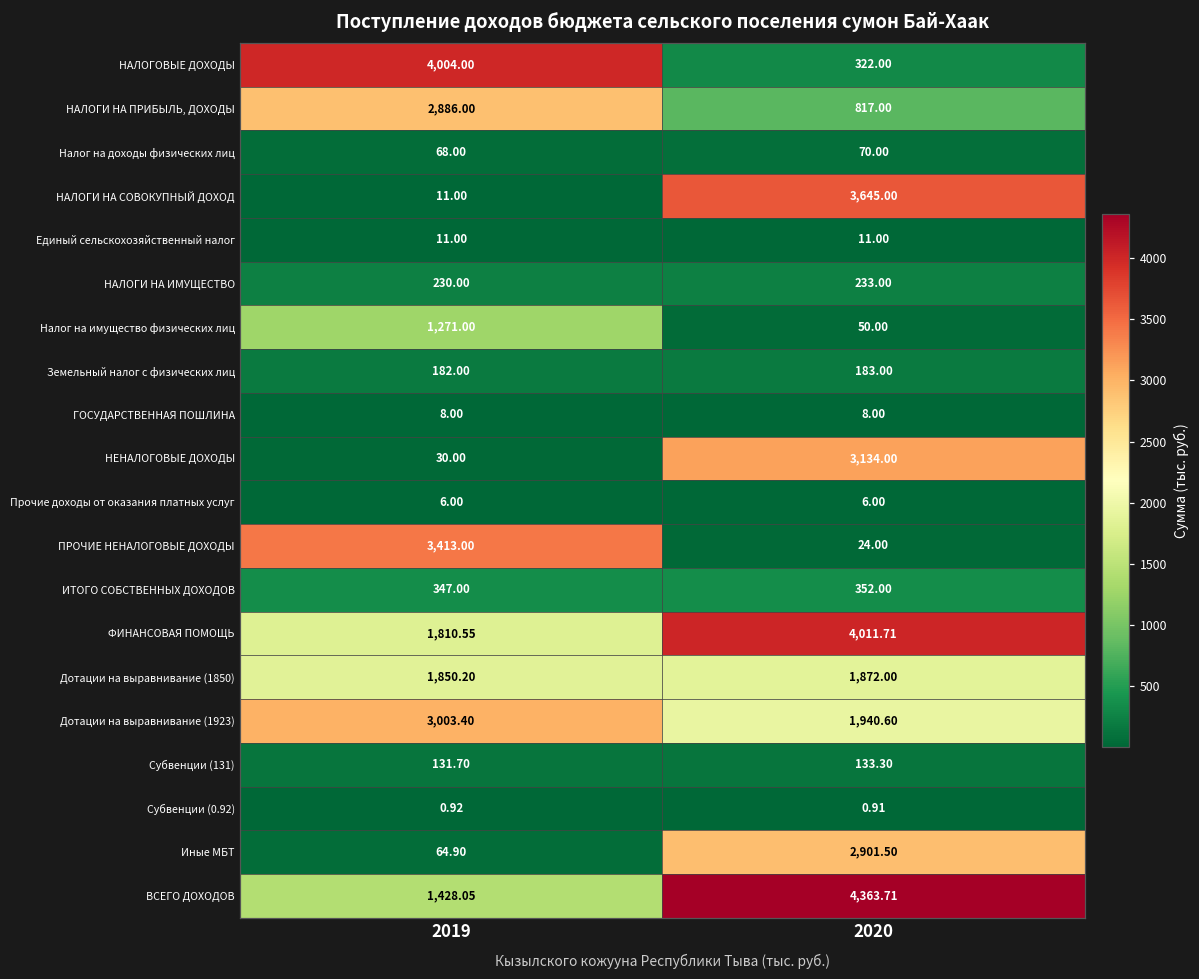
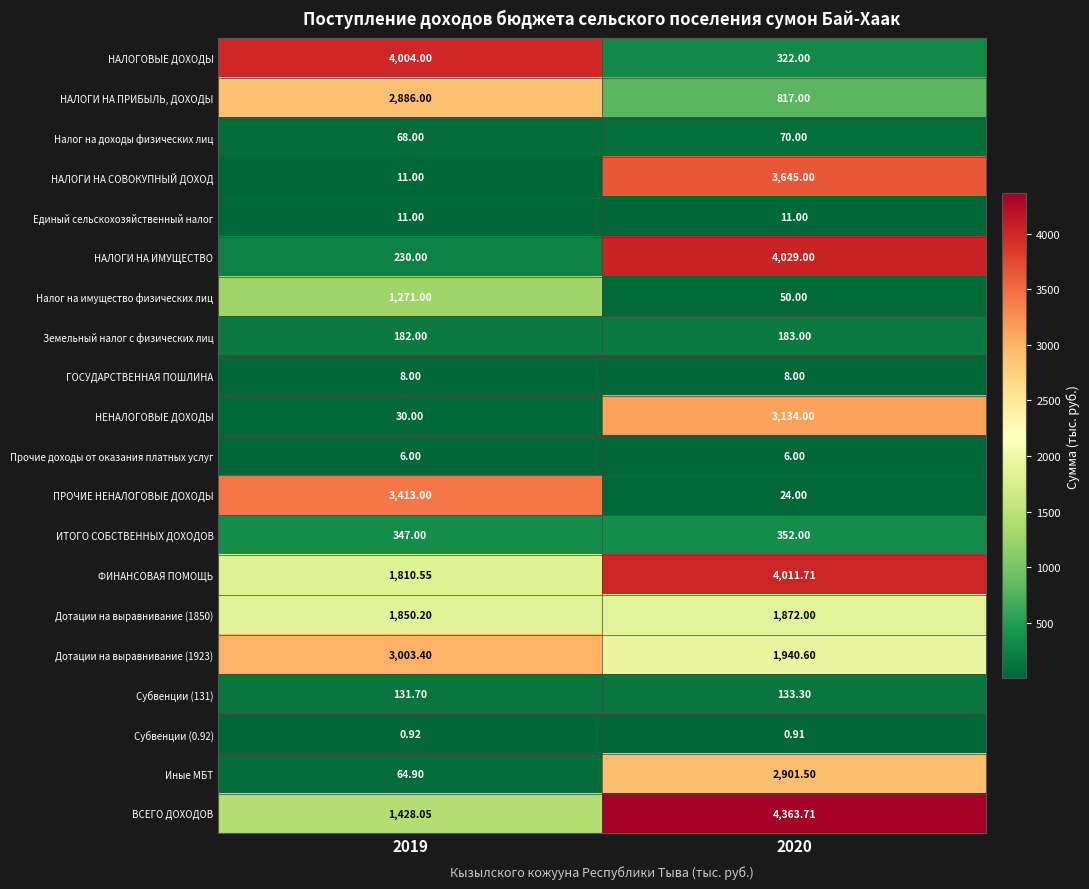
  {
    "НАЛОГОВЫЕ ДОХОДЫ": {
      "2019": "4,004.00",
      "2020": "322.00"
    },
    "НАЛОГИ НА ПРИБЫЛЬ, ДОХОДЫ": {
      "2019": "2,886.00",
      "2020": "817.00"
    },
    "Налог на доходы физических лиц": {
      "2019": "68.00",
      "2020": "70.00"
    },
    "НАЛОГИ НА СОВОКУПНЫЙ ДОХОД": {
      "2019": "11.00",
      "2020": "3,645.00"
    },
    "Единый сельскохозяйственный налог": {
      "2019": "11.00",
      "2020": "11.00"
    },
    "НАЛОГИ НА ИМУЩЕСТВО": {
      "2019": "230.00",
-     "2020": "233.00"
+     "2020": "4,029.00"
    },
    "Налог на имущество физических лиц": {
      "2019": "1,271.00",
      "2020": "50.00"
    },
    "Земельный налог с физических лиц": {
      "2019": "182.00",
      "2020": "183.00"
    },
    "ГОСУДАРСТВЕННАЯ ПОШЛИНА": {
      "2019": "8.00",
      "2020": "8.00"
    },
    "НЕНАЛОГОВЫЕ ДОХОДЫ": {
      "2019": "30.00",
      "2020": "3,134.00"
    },
    "Прочие доходы от оказания платных услуг": {
      "2019": "6.00",
      "2020": "6.00"
    },
    "ПРОЧИЕ НЕНАЛОГОВЫЕ ДОХОДЫ": {
      "2019": "3,413.00",
      "2020": "24.00"
    },
    "ИТОГО СОБСТВЕННЫХ ДОХОДОВ": {
      "2019": "347.00",
      "2020": "352.00"
    },
    "ФИНАНСОВАЯ ПОМОЩЬ": {
      "2019": "1,810.55",
      "2020": "4,011.71"
    },
    "Дотации на выравнивание (1850)": {
      "2019": "1,850.20",
      "2020": "1,872.00"
    },
    "Дотации на выравнивание (1923)": {
      "2019": "3,003.40",
      "2020": "1,940.60"
    },
    "Субвенции (131)": {
      "2019": "131.70",
      "2020": "133.30"
    },
    "Субвенции (0.92)": {
      "2019": "0.92",
      "2020": "0.91"
    },
    "Иные МБТ": {
      "2019": "64.90",
      "2020": "2,901.50"
    },
    "ВСЕГО ДОХОДОВ": {
      "2019": "1,428.05",
      "2020": "4,363.71"
    }
  }
